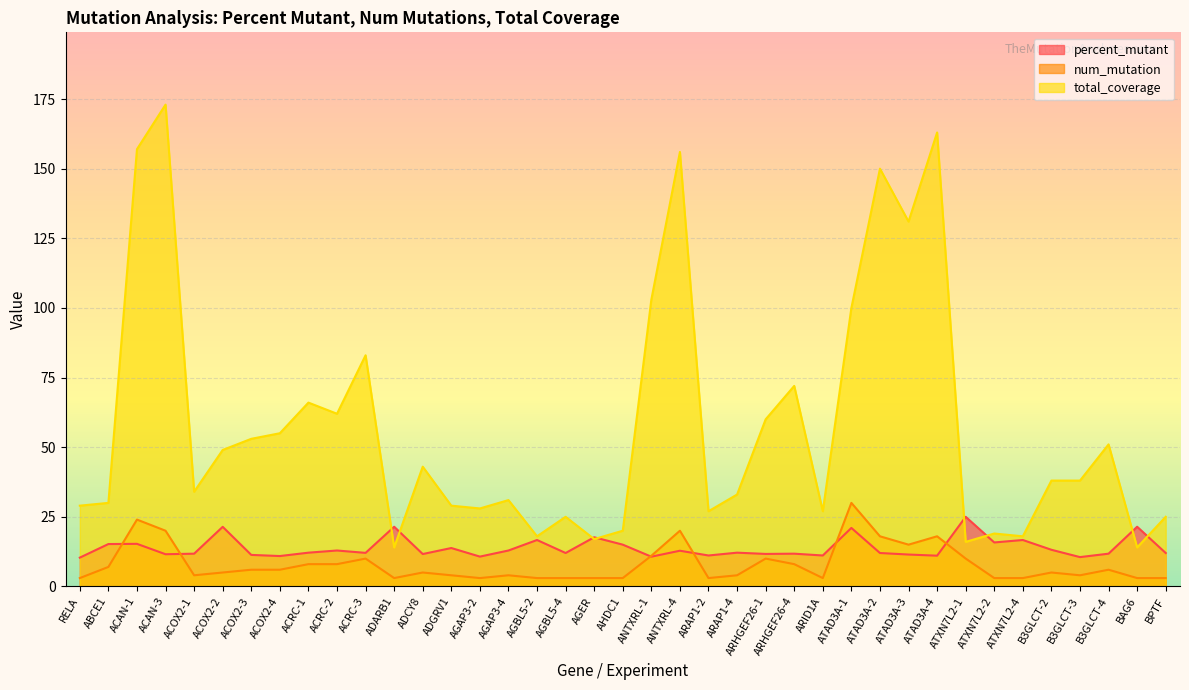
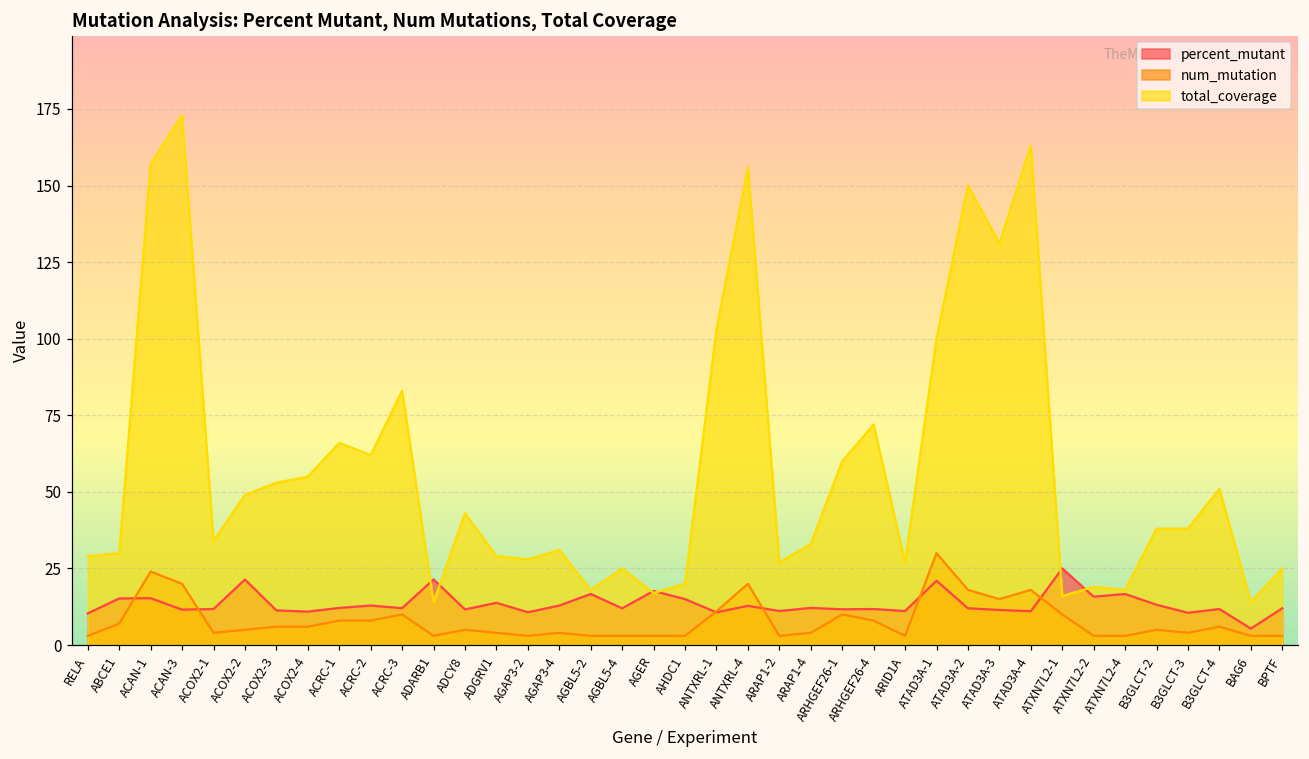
  {
    "percent_mutant": {
      "RELA": 10,
      "ABCE1": 15,
      "ACAN-1": 15,
      "ACAN-3": 12,
      "ACOX2-1": 12,
      "ACOX2-2": 21,
      "ACOX2-3": 11,
      "ACOX2-4": 11,
      "ACRC-1": 12,
      "ACRC-2": 13,
      "ACRC-3": 12,
      "ADARB1": 21,
      "ADCY8": 12,
      "ADGRV1": 14,
      "AGAP3-2": 11,
      "AGAP3-4": 13,
      "AGBL5-2": 17,
      "AGBL5-4": 12,
      "AHDC1": 15,
      "ANTXRL-4": 13,
      "ARAP1-2": 11,
      "ARAP1-4": 12,
      "ARHGEF26-1": 12,
      "ARHGEF26-4": 12,
      "ARID1A": 11,
      "ATAD3A-1": 21,
      "ATAD3A-2": 12,
      "ATAD3A-3": 11,
      "ATAD3A-4": 11,
      "ATXN7L2-1": 25,
      "ATXN7L2-2": 16,
      "ATXN7L2-4": 17,
      "B3GLCT-2": 13,
      "B3GLCT-3": 11,
      "B3GLCT-4": 12,
-     "BAG6": 21,
+     "BAG6": 5,
      "BPTF": 12
    },
    "num_mutation": {
      "RELA": 3,
      "ABCE1": 7,
      "ACAN-1": 24,
      "ACAN-3": 20,
      "ACOX2-1": 4,
      "ACOX2-2": 5,
      "ACOX2-3": 6,
      "ACOX2-4": 6,
      "ACRC-1": 8,
      "ACRC-2": 8,
      "ACRC-3": 10,
      "ADARB1": 3,
      "ADCY8": 5,
      "ADGRV1": 4,
      "AGAP3-2": 3,
      "AGAP3-4": 4,
      "AGBL5-2": 3,
      "AGBL5-4": 3,
      "AGER": 3,
      "AHDC1": 3,
      "ANTXRL-4": 20,
      "ARAP1-2": 3,
      "ARAP1-4": 4,
      "ARHGEF26-1": 10,
      "ARHGEF26-4": 8,
      "ARID1A": 3,
      "ATAD3A-1": 30,
      "ATAD3A-2": 18,
      "ATAD3A-3": 15,
      "ATAD3A-4": 18,
      "ATXN7L2-1": 10,
      "ATXN7L2-2": 3,
      "ATXN7L2-4": 3,
      "B3GLCT-2": 5,
      "B3GLCT-3": 4,
      "B3GLCT-4": 6,
      "BAG6": 3,
      "BPTF": 3
    },
    "total_coverage": {
      "RELA": 29,
      "ABCE1": 30,
      "ACAN-1": 157,
      "ACAN-3": 173,
      "ACOX2-1": 34,
      "ACOX2-2": 49,
      "ACOX2-3": 53,
      "ACOX2-4": 55,
      "ACRC-1": 66,
      "ACRC-2": 62,
      "ACRC-3": 83,
      "ADARB1": 14,
      "ADCY8": 43,
      "ADGRV1": 29,
      "AGAP3-2": 28,
      "AGAP3-4": 31,
      "AGBL5-2": 18,
      "AGBL5-4": 25,
      "AHDC1": 20,
      "ANTXRL-1": 103,
      "ANTXRL-4": 156,
      "ARAP1-2": 27,
      "ARAP1-4": 33,
      "ARHGEF26-1": 60,
      "ARHGEF26-4": 72,
      "ARID1A": 27,
      "ATAD3A-1": 100,
      "ATAD3A-2": 150,
      "ATAD3A-3": 131,
      "ATAD3A-4": 163,
      "ATXN7L2-1": 16,
      "ATXN7L2-2": 19,
      "ATXN7L2-4": 18,
      "B3GLCT-2": 38,
      "B3GLCT-3": 38,
      "B3GLCT-4": 51,
      "BAG6": 14,
      "BPTF": 25
    }
  }
